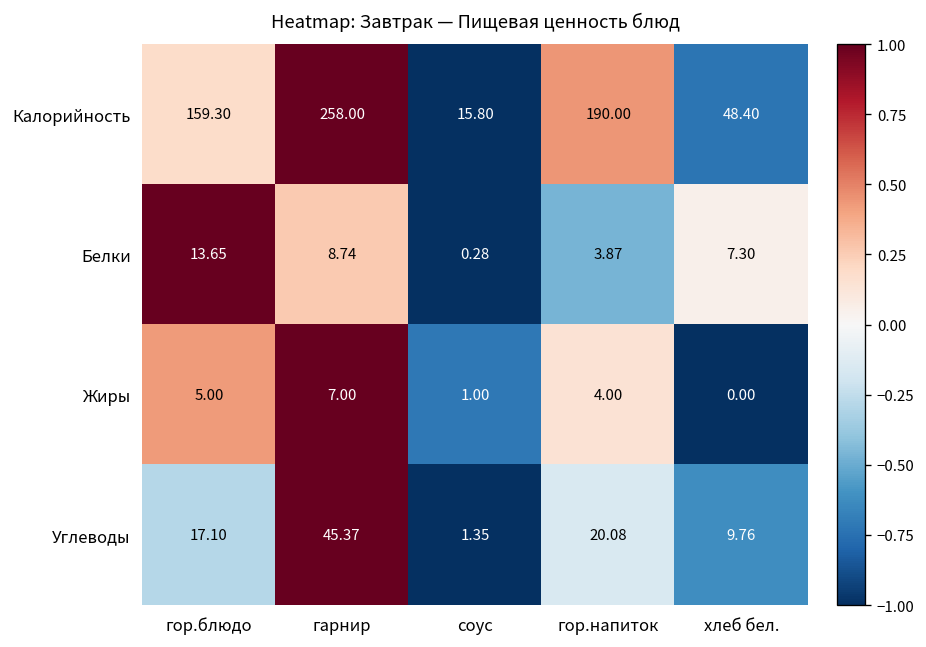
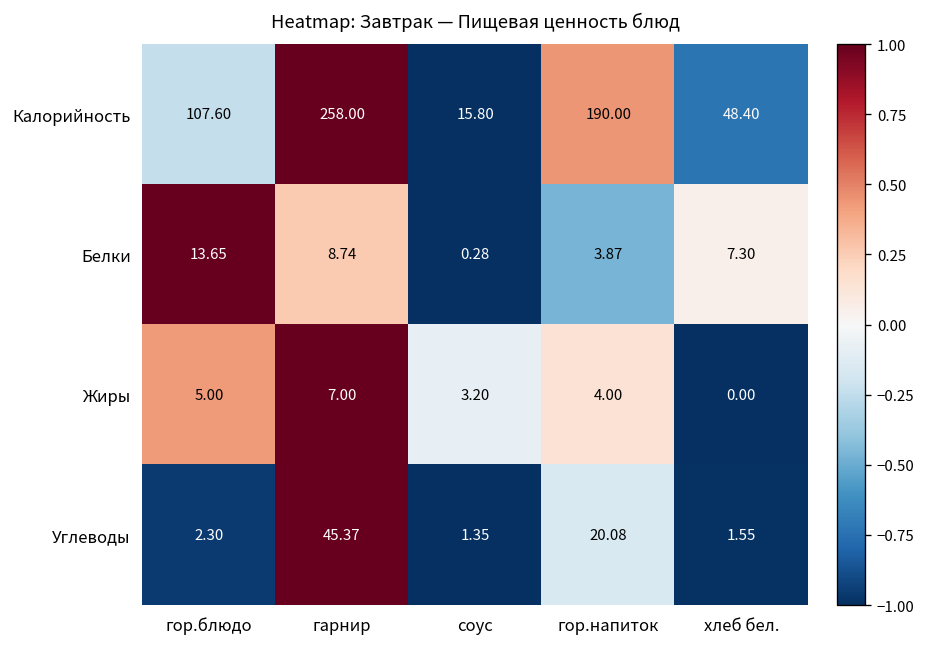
  {
    "Калорийность": {
-     "гор.блюдо": 159.30,
+     "гор.блюдо": 107.60,
      "гарнир": 258.00,
      "соус": 15.80,
      "гор.напиток": 190.00,
      "хлеб бел.": 48.40
    },
    "Белки": {
      "гор.блюдо": 13.65,
      "гарнир": 8.74,
      "соус": 0.28,
      "гор.напиток": 3.87,
      "хлеб бел.": 7.30
    },
    "Жиры": {
      "гор.блюдо": 5.00,
      "гарнир": 7.00,
-     "соус": 1.00,
+     "соус": 3.20,
      "гор.напиток": 4.00,
      "хлеб бел.": 0.00
    },
    "Углеводы": {
-     "гор.блюдо": 17.10,
+     "гор.блюдо": 2.30,
      "гарнир": 45.37,
      "соус": 1.35,
      "гор.напиток": 20.08,
-     "хлеб бел.": 9.76
+     "хлеб бел.": 1.55
    }
  }
